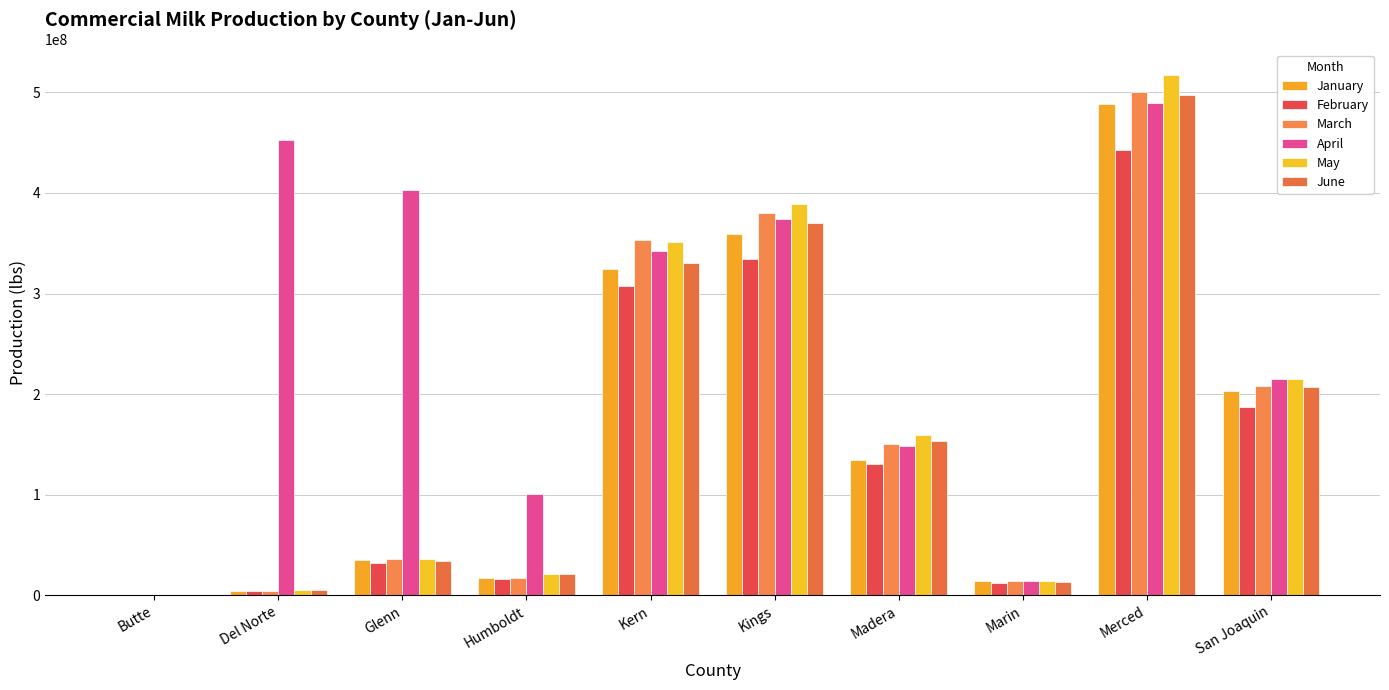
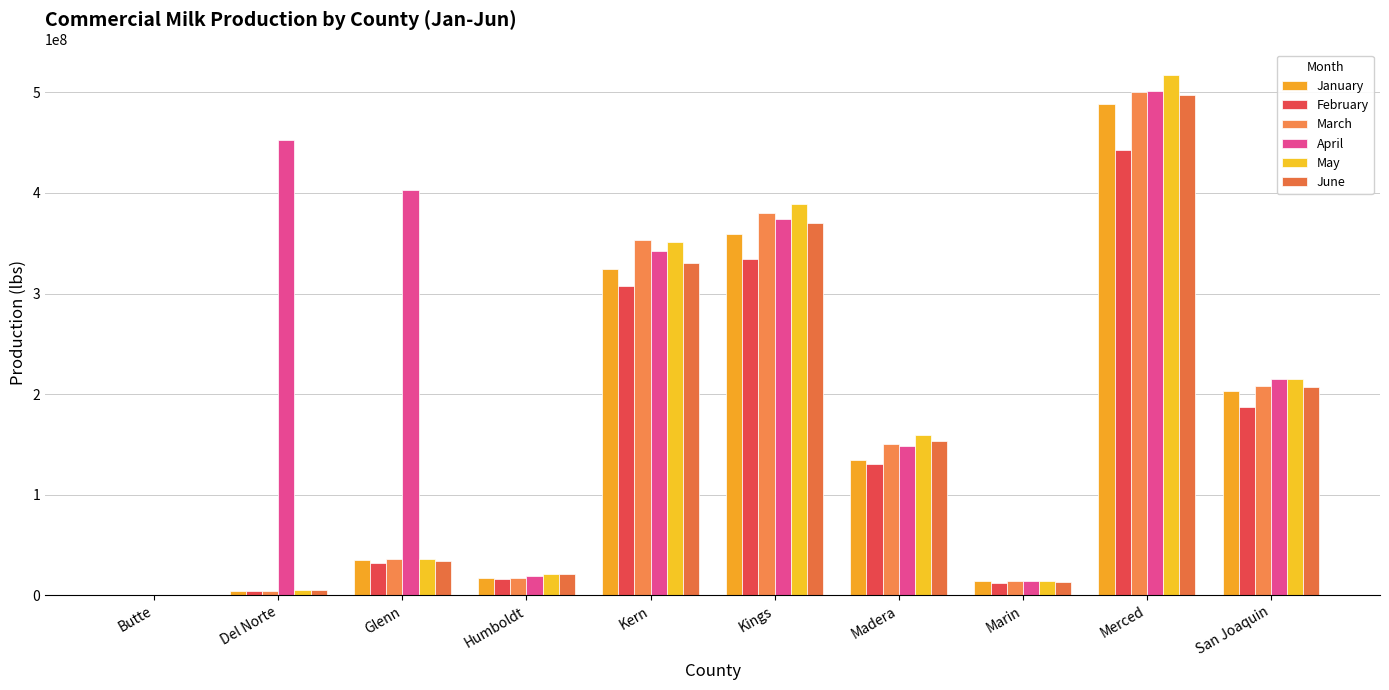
  {
    "April": {
      "Del Norte": 453000000,
      "Glenn": 403000000,
-     "Humboldt": 101000000,
+     "Humboldt": 19000000,
      "Kern": 342000000,
      "Kings": 374000000,
      "Madera": 148000000,
      "Marin": 14000000,
-     "Merced": 489000000,
+     "Merced": 501000000,
      "San Joaquin": 215000000
    }
  }
